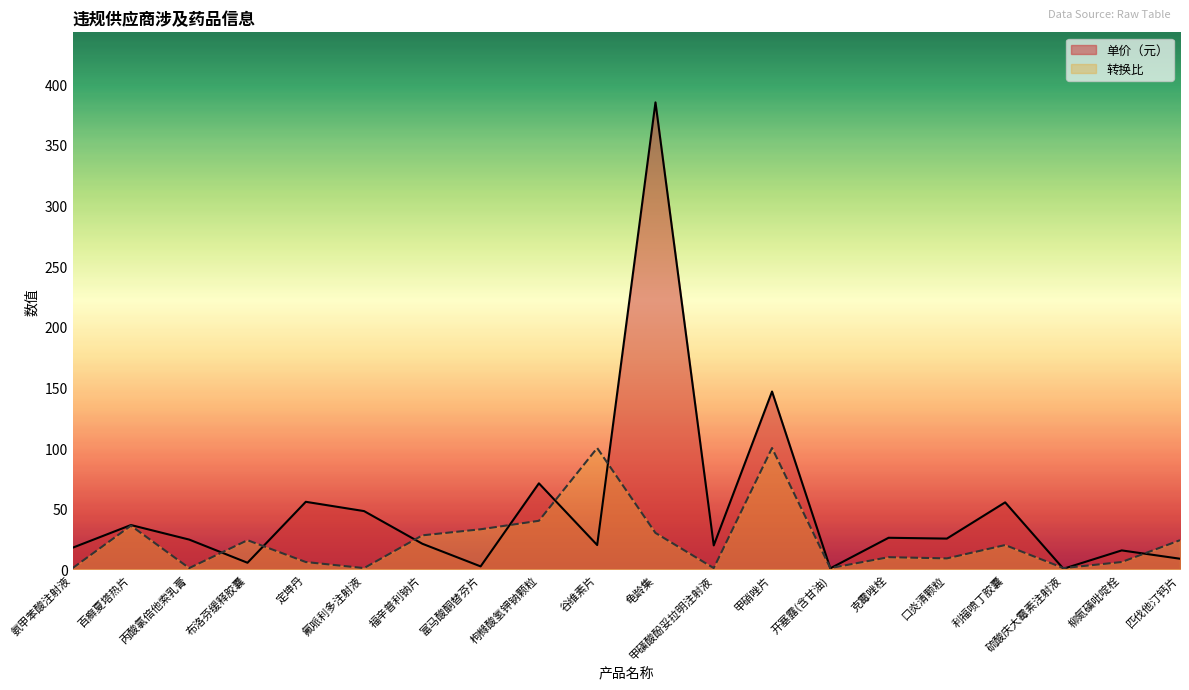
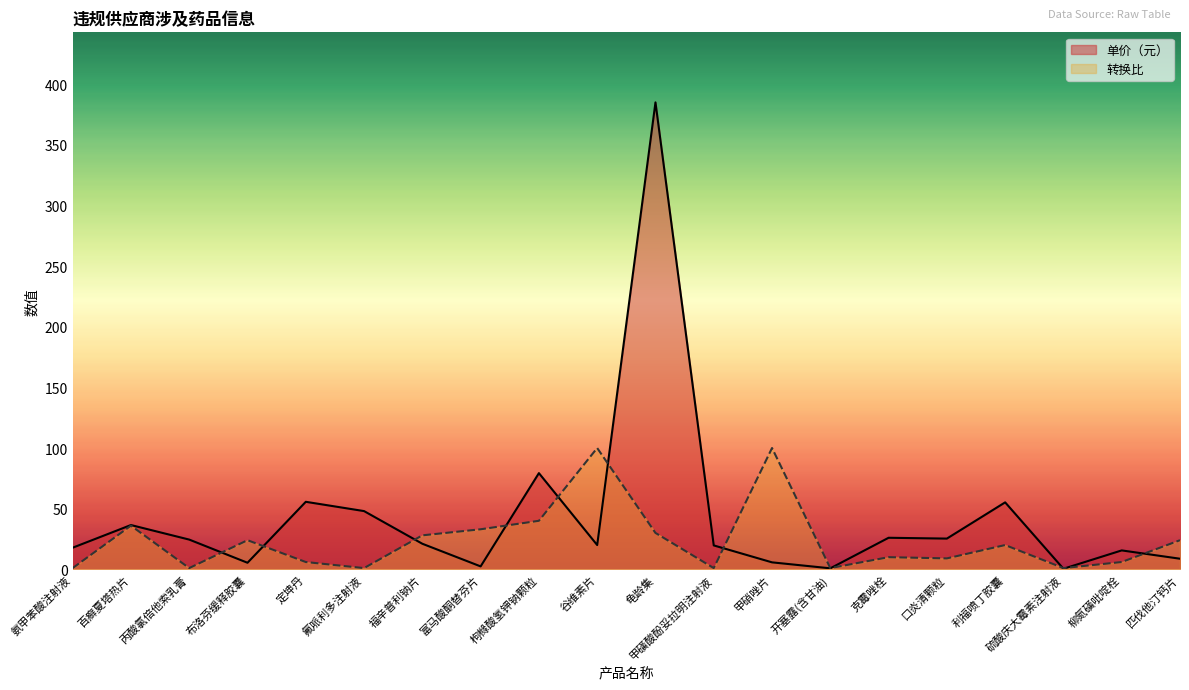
  {
    "单价（元）": {
      "氨甲苯酸注射液": 18,
      "丙酸氯倍他索乳膏": 25,
      "布洛芬缓释胶囊": 5,
      "定坤丹": 56,
      "氟哌利多注射液": 48,
      "福辛普利钠片": 21,
      "富马酸酮替芬片": 2,
-     "枸橼酸氢钾钠颗粒": 71,
+     "枸橼酸氢钾钠颗粒": 79,
      "谷维素片": 20,
      "龟龄集": 385,
      "甲磺酸酚妥拉明注射液": 20,
-     "甲硝唑片": 147,
+     "甲硝唑片": 6,
      "克霉唑栓": 26,
      "口炎清颗粒": 25,
      "利福喷丁胶囊": 55,
      "柳氮磺吡啶栓": 16,
      "匹伐他汀钙片": 9
    },
    "转换比": {
      "氨甲苯酸注射液": 1,
      "丙酸氯倍他索乳膏": 1,
      "布洛芬缓释胶囊": 24,
      "定坤丹": 6,
      "氟哌利多注射液": 1,
      "福辛普利钠片": 28,
      "富马酸酮替芬片": 33,
      "枸橼酸氢钾钠颗粒": 40,
      "谷维素片": 100,
      "龟龄集": 30,
      "甲磺酸酚妥拉明注射液": 1,
      "甲硝唑片": 100,
      "克霉唑栓": 10,
      "口炎清颗粒": 9,
      "利福喷丁胶囊": 20,
      "柳氮磺吡啶栓": 6,
      "匹伐他汀钙片": 24
    }
  }
